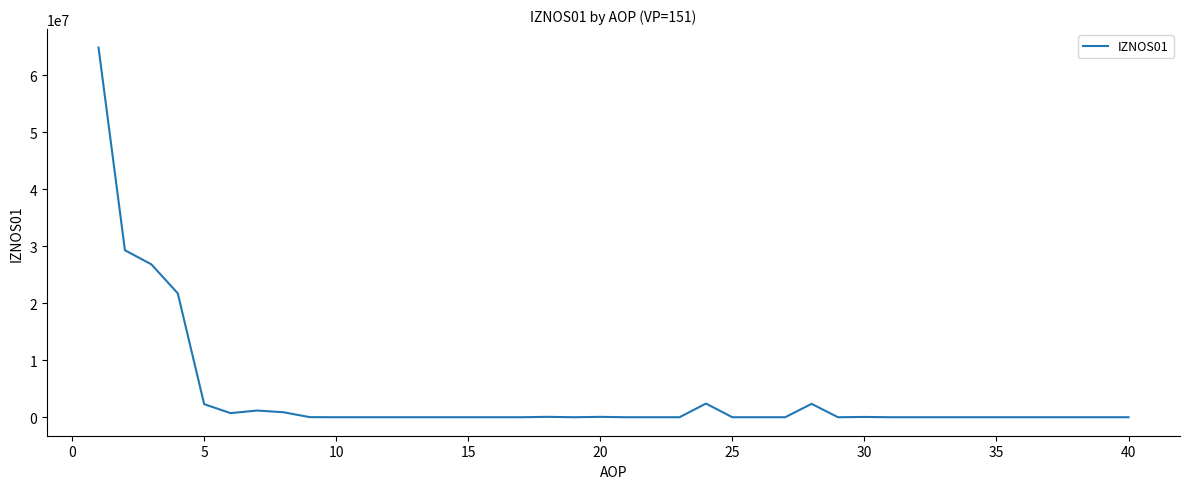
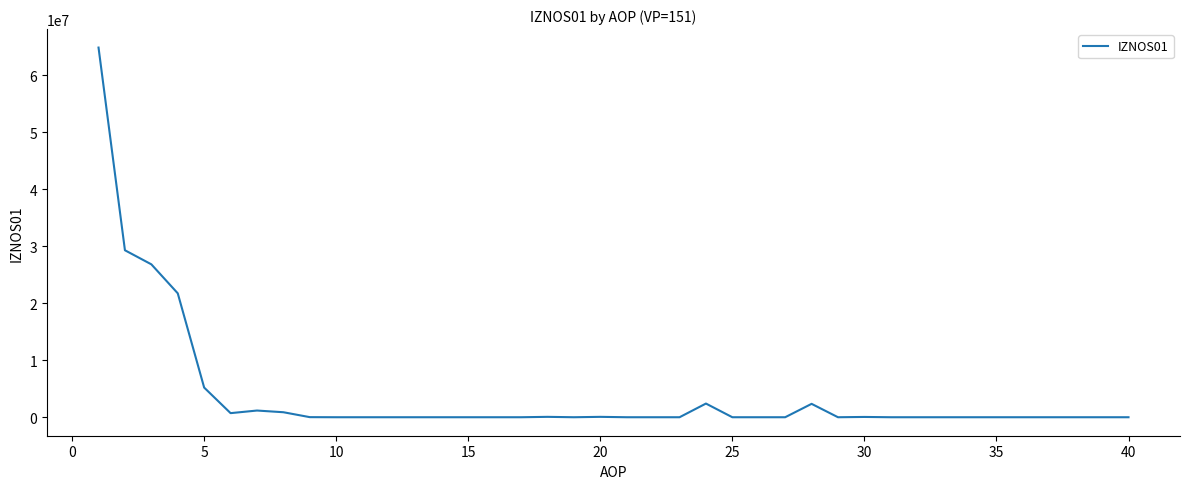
  {
-   "5": 2000000,
+   "5": 5000000,
    "10": 0,
    "15": 0,
    "20": 0,
    "25": 0,
    "30": 0,
    "35": 0,
    "40": 0
  }
